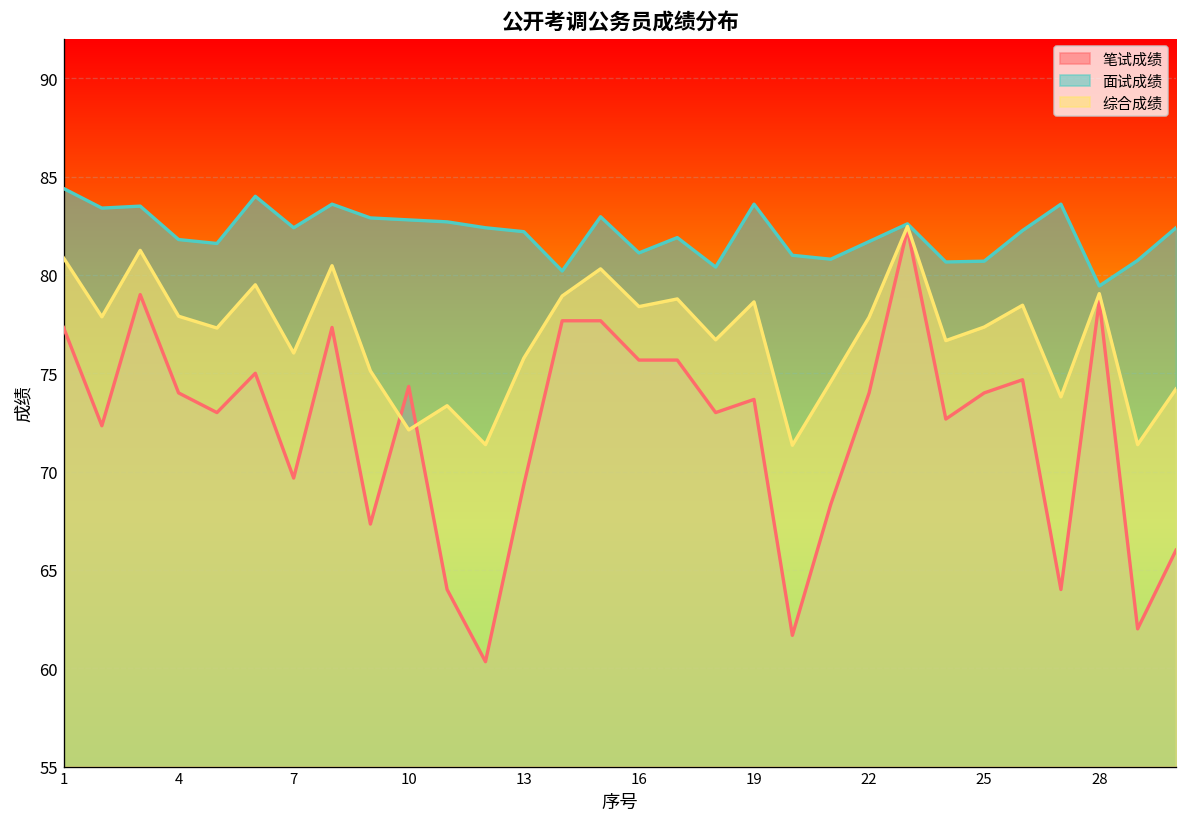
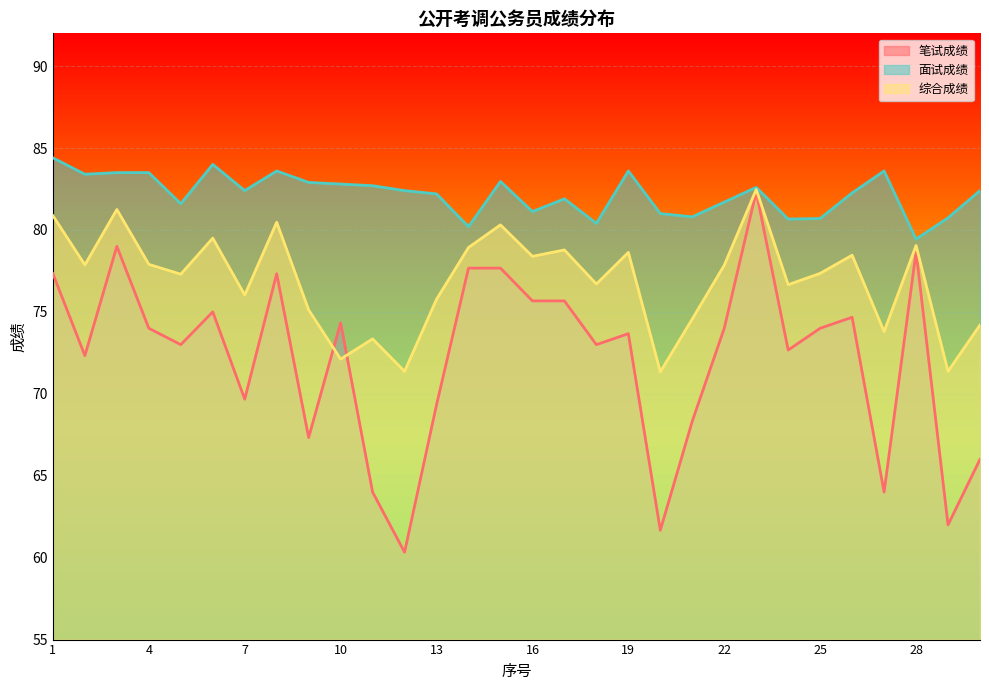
  {
    "笔试成绩": {
      "1": 77.3,
      "4": 74.0,
      "7": 69.7,
      "10": 74.3,
      "13": 69.3,
      "16": 75.7,
      "19": 73.7,
      "22": 74.0,
      "25": 74.0,
      "28": 78.7
    },
    "面试成绩": {
      "1": 84.4,
-     "4": 81.8,
+     "4": 83.5,
      "7": 82.4,
      "10": 82.8,
      "13": 82.2,
      "16": 81.1,
      "19": 83.6,
      "22": 81.7,
      "25": 80.7,
      "28": 79.4
    },
    "综合成绩": {
      "1": 80.9,
      "4": 77.9,
      "7": 76.0,
      "10": 72.1,
      "13": 75.8,
      "16": 78.4,
      "19": 78.6,
      "22": 77.9,
      "25": 77.4,
      "28": 79.1
    }
  }
